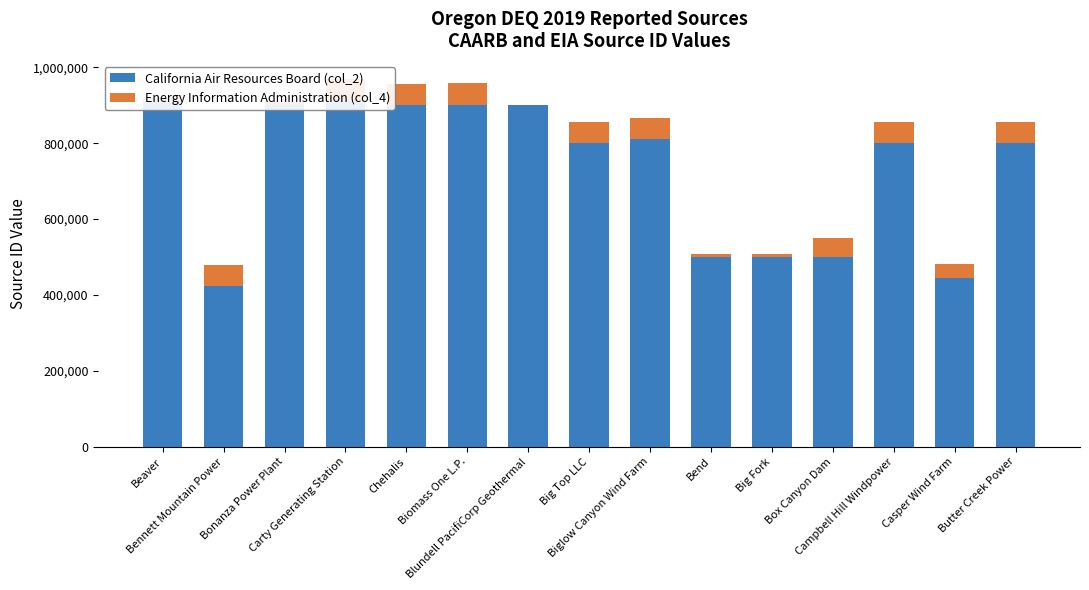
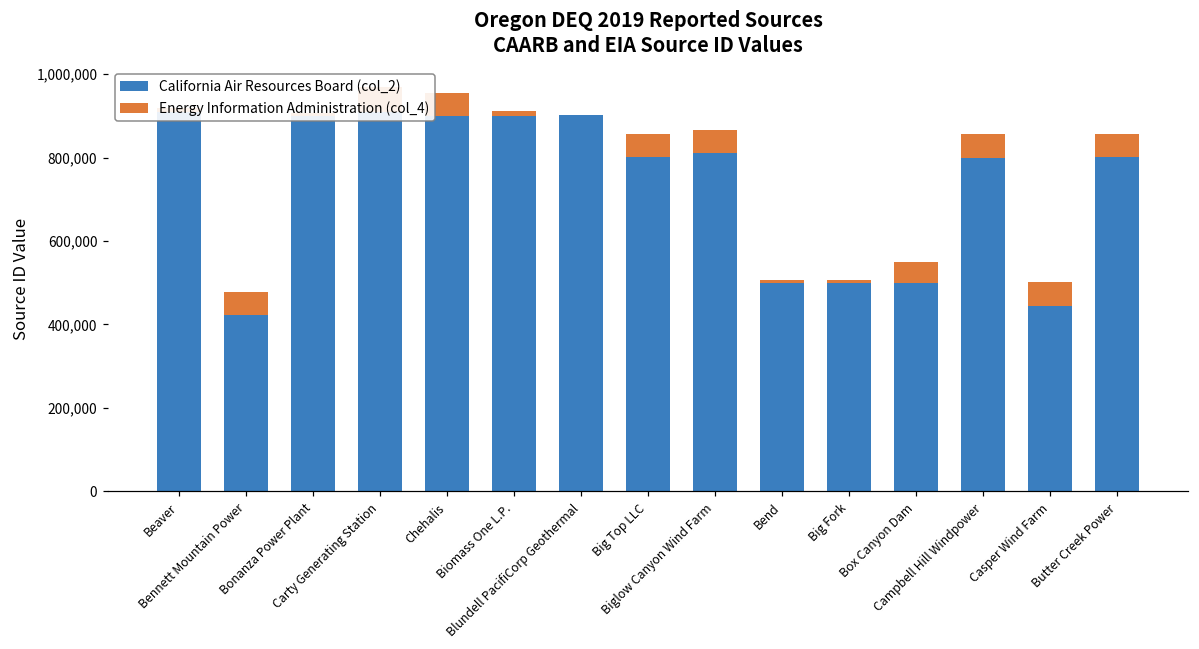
  {
    "California Air Resources Board (col_2)": {
      "Bennett Mountain Power": "420,000",
      "Chehalis": "900,000",
      "Biomass One L.P.": "900,000",
      "Blundell PacifiCorp Geothermal": "900,000",
      "Big Top LLC": "800,000",
      "Biglow Canyon Wind Farm": "810,000",
      "Bend": "500,000",
      "Big Fork": "500,000",
      "Box Canyon Dam": "500,000",
      "Campbell Hill Windpower": "800,000",
      "Casper Wind Farm": "440,000",
      "Butter Creek Power": "800,000"
    },
    "Energy Information Administration (col_4)": {
      "Bennett Mountain Power": "60,000",
      "Chehalis": "60,000",
-     "Biomass One L.P.": "60,000",
+     "Biomass One L.P.": "10,000",
      "Big Top LLC": "60,000",
      "Biglow Canyon Wind Farm": "60,000",
      "Box Canyon Dam": "50,000",
      "Campbell Hill Windpower": "60,000",
-     "Casper Wind Farm": "40,000",
+     "Casper Wind Farm": "60,000",
      "Butter Creek Power": "60,000"
    }
  }
